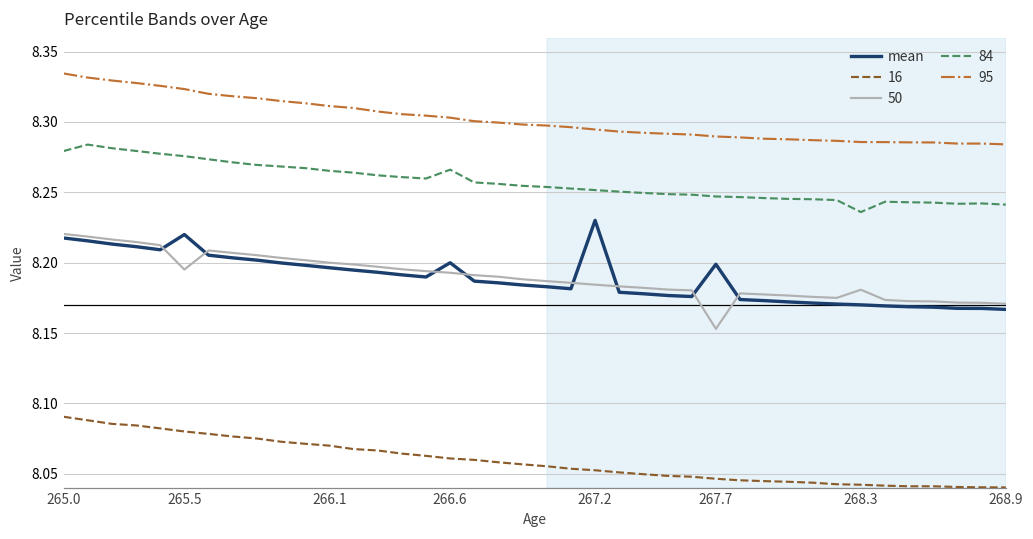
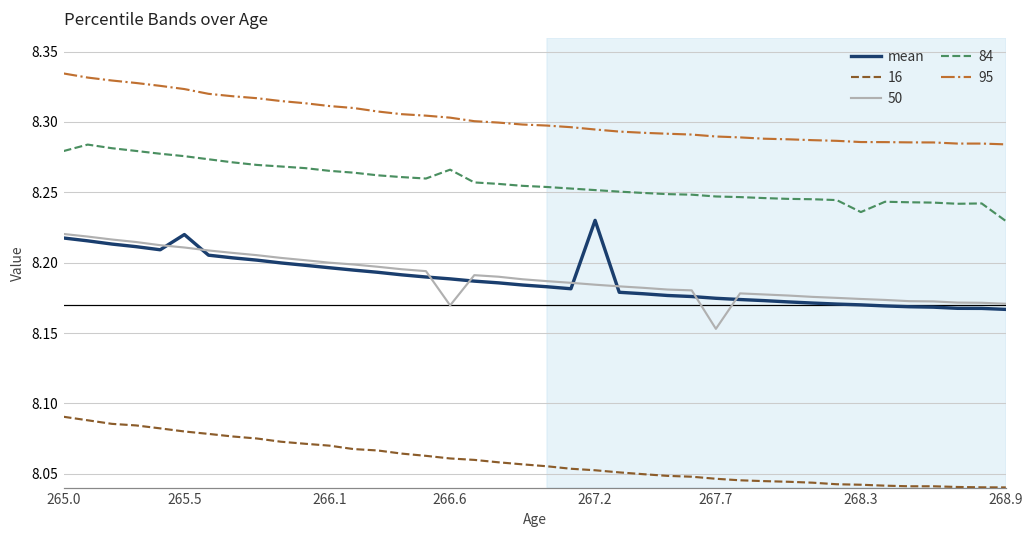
  {
    "mean": {
      "265.0": 8.218,
      "265.5": 8.220,
      "266.1": 8.196,
-     "266.6": 8.200,
+     "266.6": 8.189,
      "267.2": 8.230,
-     "267.7": 8.199,
+     "267.7": 8.175,
      "268.3": 8.170,
      "268.9": 8.167
    },
    "50": {
      "265.0": 8.220,
-     "265.5": 8.195,
+     "265.5": 8.211,
      "266.1": 8.200,
-     "266.6": 8.193,
+     "266.6": 8.170,
      "267.2": 8.184,
      "267.7": 8.153,
-     "268.3": 8.181,
+     "268.3": 8.174,
      "268.9": 8.171
    },
    "84": {
      "265.0": 8.279,
      "265.5": 8.276,
      "266.1": 8.265,
      "266.6": 8.266,
      "267.2": 8.252,
      "267.7": 8.247,
      "268.3": 8.236,
-     "268.9": 8.241
+     "268.9": 8.230
    }
  }
